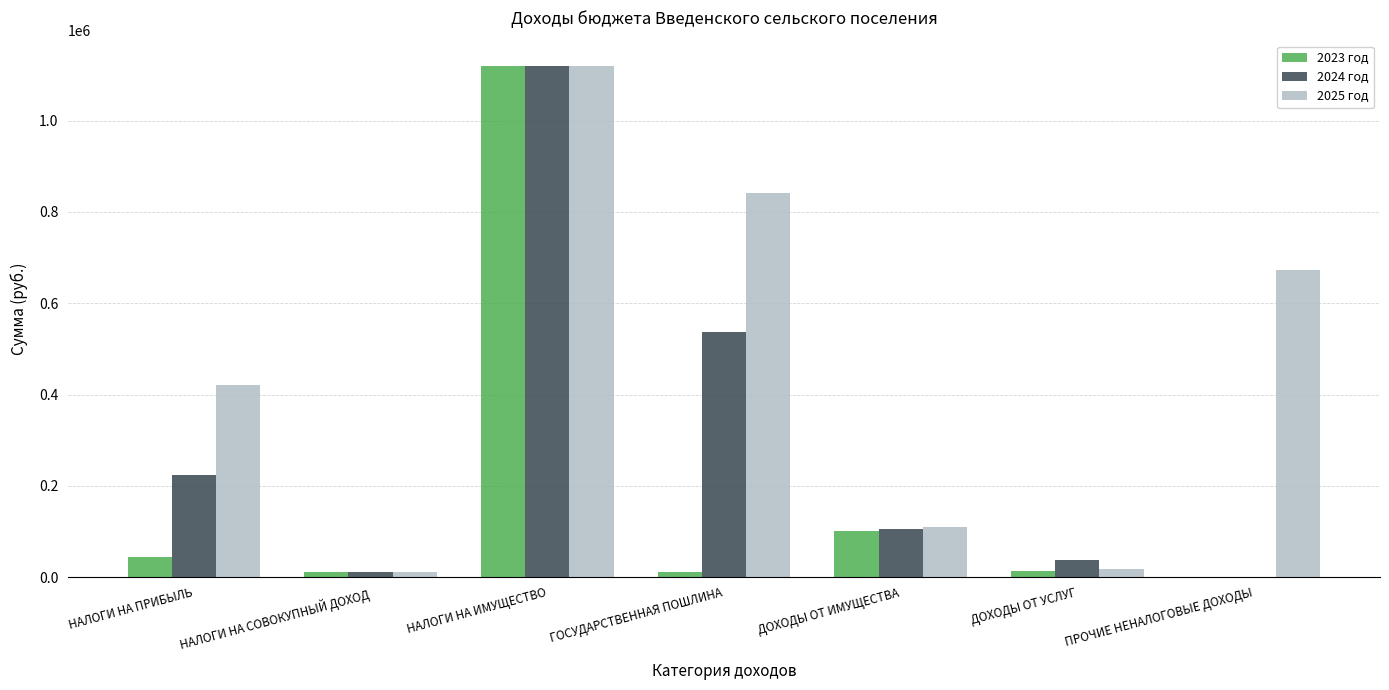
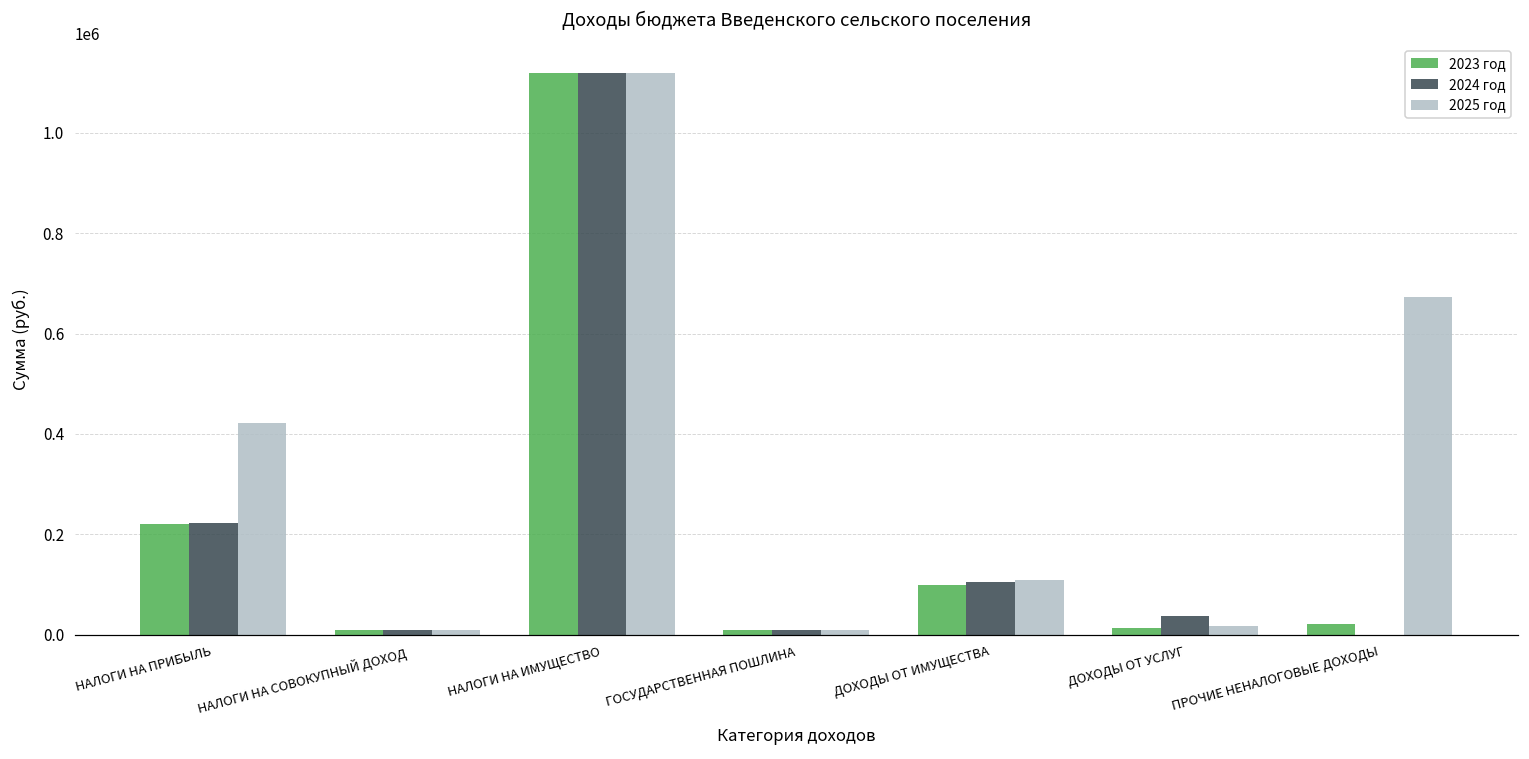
  {
    "2023 год": {
-     "НАЛОГИ НА ПРИБЫЛЬ": 40000,
+     "НАЛОГИ НА ПРИБЫЛЬ": 220000,
      "НАЛОГИ НА СОВОКУПНЫЙ ДОХОД": 10000,
      "НАЛОГИ НА ИМУЩЕСТВО": 1120000,
      "ГОСУДАРСТВЕННАЯ ПОШЛИНА": 10000,
      "ДОХОДЫ ОТ ИМУЩЕСТВА": 100000,
      "ДОХОДЫ ОТ УСЛУГ": 10000,
-     "ПРОЧИЕ НЕНАЛОГОВЫЕ ДОХОДЫ": 0
+     "ПРОЧИЕ НЕНАЛОГОВЫЕ ДОХОДЫ": 20000
    },
    "2024 год": {
      "НАЛОГИ НА ПРИБЫЛЬ": 220000,
      "НАЛОГИ НА СОВОКУПНЫЙ ДОХОД": 10000,
      "НАЛОГИ НА ИМУЩЕСТВО": 1120000,
-     "ГОСУДАРСТВЕННАЯ ПОШЛИНА": 540000,
+     "ГОСУДАРСТВЕННАЯ ПОШЛИНА": 10000,
      "ДОХОДЫ ОТ ИМУЩЕСТВА": 110000,
      "ДОХОДЫ ОТ УСЛУГ": 40000,
      "ПРОЧИЕ НЕНАЛОГОВЫЕ ДОХОДЫ": 0
    },
    "2025 год": {
      "НАЛОГИ НА ПРИБЫЛЬ": 420000,
      "НАЛОГИ НА СОВОКУПНЫЙ ДОХОД": 10000,
      "НАЛОГИ НА ИМУЩЕСТВО": 1120000,
-     "ГОСУДАРСТВЕННАЯ ПОШЛИНА": 840000,
+     "ГОСУДАРСТВЕННАЯ ПОШЛИНА": 10000,
      "ДОХОДЫ ОТ ИМУЩЕСТВА": 110000,
      "ДОХОДЫ ОТ УСЛУГ": 20000,
      "ПРОЧИЕ НЕНАЛОГОВЫЕ ДОХОДЫ": 670000
    }
  }
